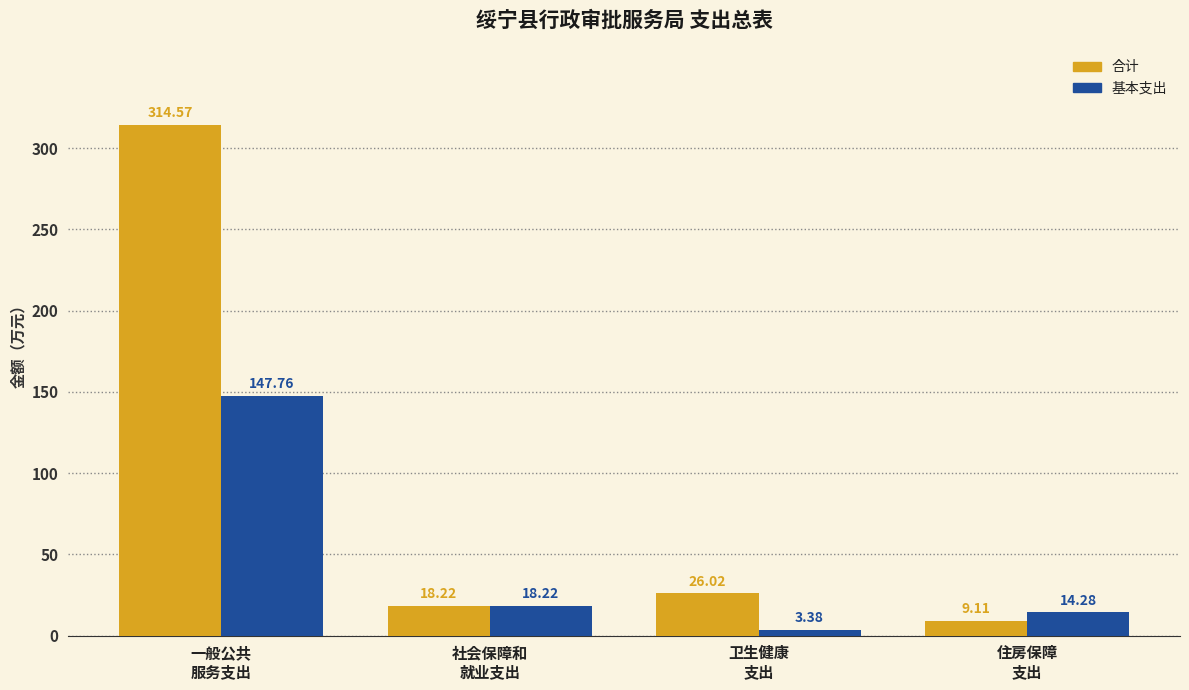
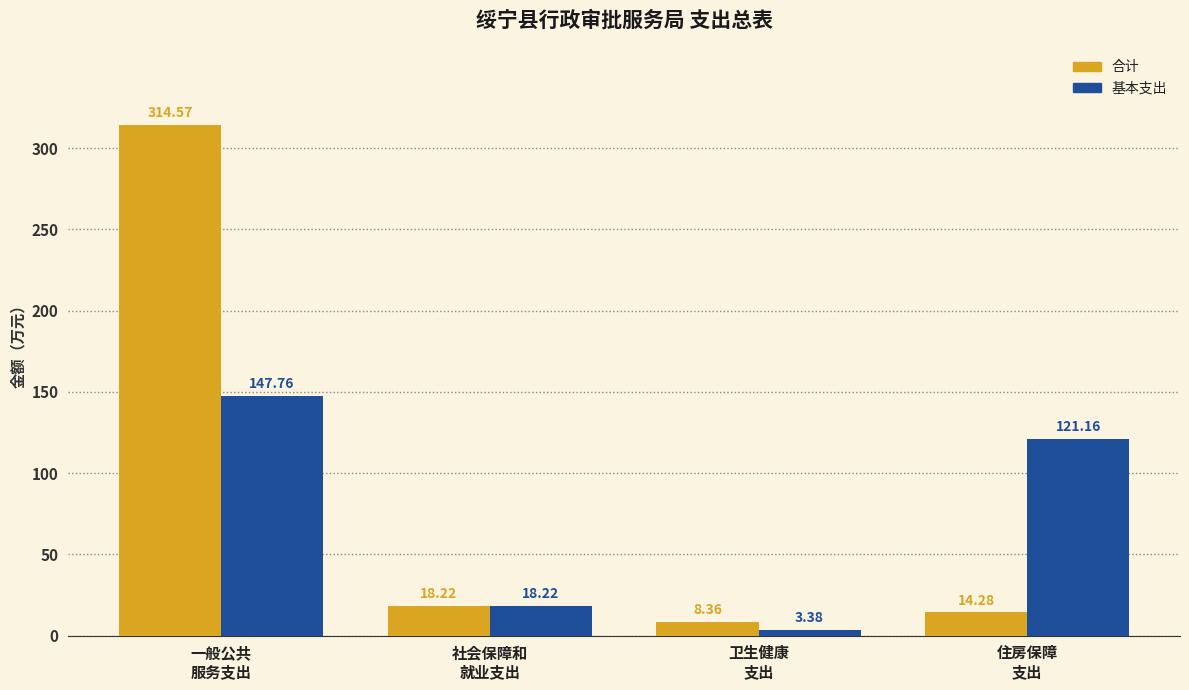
  {
    "合计": {
      "一般公共 服务支出": 314.57,
      "社会保障和 就业支出": 18.22,
-     "卫生健康 支出": 26.02,
-     "住房保障 支出": 9.11
+     "卫生健康 支出": 8.36,
+     "住房保障 支出": 14.28
    },
    "基本支出": {
      "一般公共 服务支出": 147.76,
      "社会保障和 就业支出": 18.22,
      "卫生健康 支出": 3.38,
-     "住房保障 支出": 14.28
+     "住房保障 支出": 121.16
    }
  }
